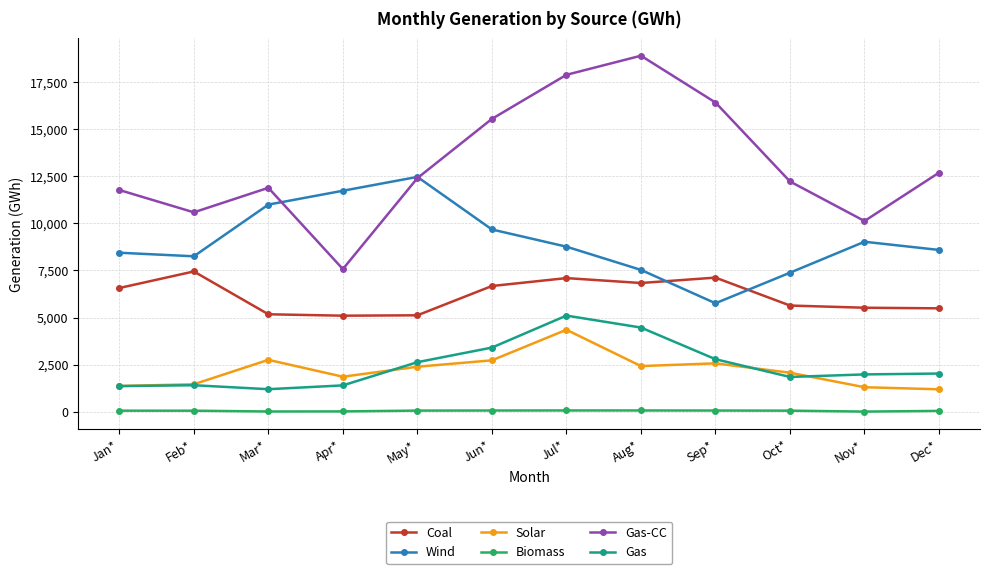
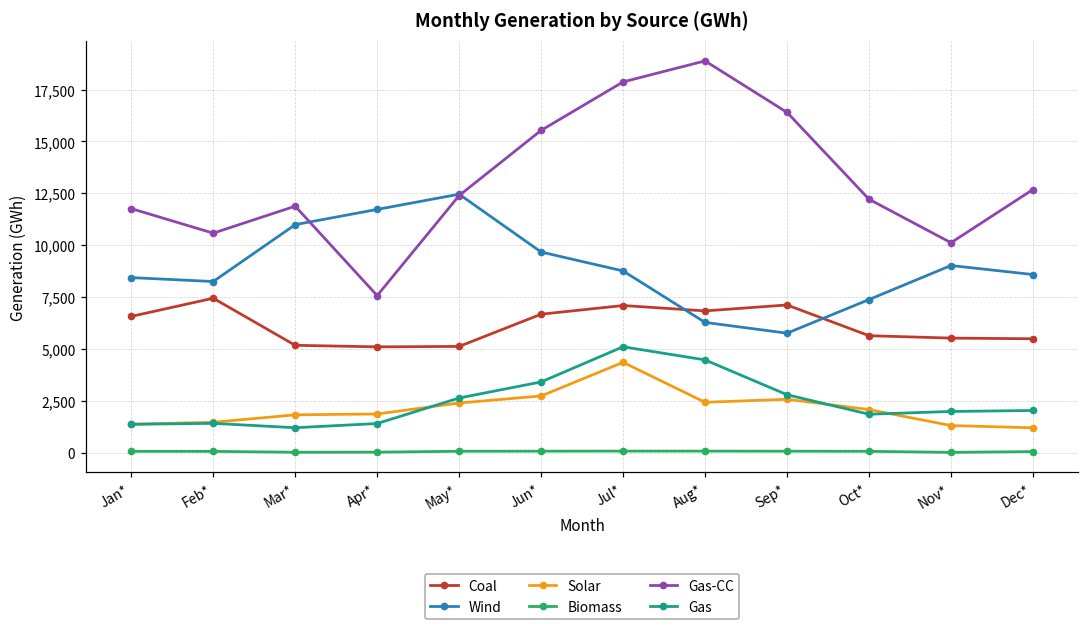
  {
    "Coal": {
      "Jan*": "6,600",
      "Feb*": "7,400",
      "Mar*": "5,200",
      "Apr*": "5,100",
      "May*": "5,100",
      "Jun*": "6,700",
      "Jul*": "7,100",
      "Aug*": "6,800",
      "Sep*": "7,100",
      "Oct*": "5,600",
      "Nov*": "5,500",
      "Dec*": "5,500"
    },
    "Wind": {
      "Jan*": "8,400",
      "Feb*": "8,200",
      "Mar*": "11,000",
      "Apr*": "11,700",
      "Jun*": "9,700",
      "Jul*": "8,800",
-     "Aug*": "7,500",
+     "Aug*": "6,300",
      "Sep*": "5,800",
      "Oct*": "7,400",
      "Nov*": "9,000",
      "Dec*": "8,600"
    },
    "Solar": {
-     "Mar*": "2,800",
+     "Mar*": "1,800",
      "Apr*": "1,900",
      "May*": "2,400",
      "Jun*": "2,700",
      "Jul*": "4,400",
      "Aug*": "2,400",
      "Sep*": "2,600",
      "Oct*": "2,100",
      "Nov*": "1,300",
      "Dec*": "1,200"
    },
    "Gas-CC": {
      "Jan*": "11,800",
      "Feb*": "10,600",
      "Mar*": "11,900",
      "Apr*": "7,600",
      "Jun*": "15,500",
      "Jul*": "17,900",
      "Aug*": "18,900",
      "Sep*": "16,400",
      "Oct*": "12,200",
      "Nov*": "10,100",
      "Dec*": "12,700"
    }
  }
